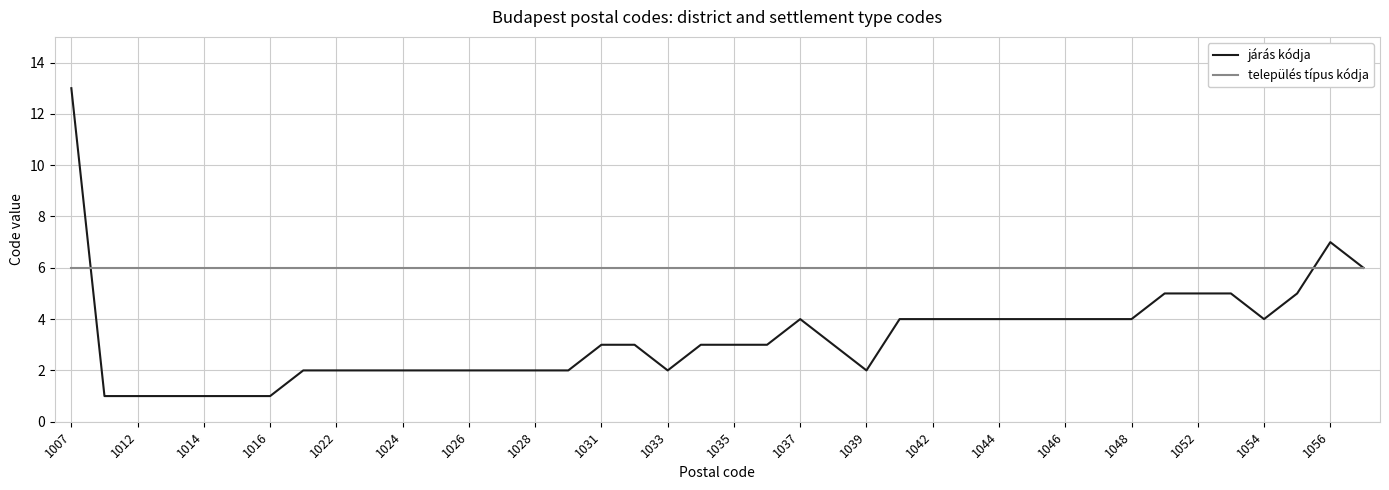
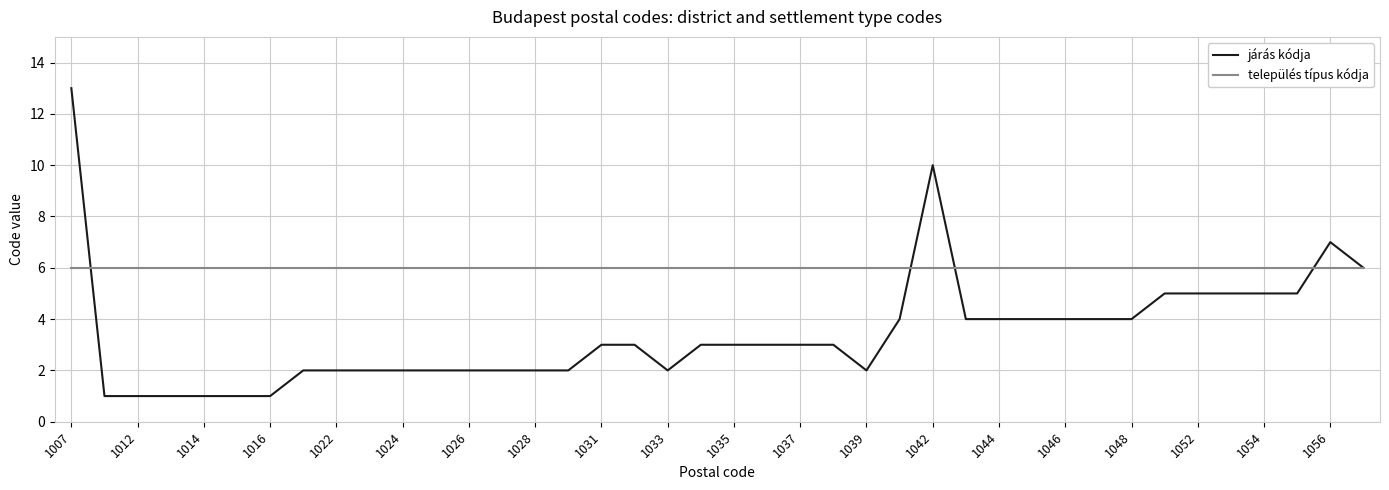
  {
    "járás kódja": {
      "1007": 13,
      "1012": 1,
      "1014": 1,
      "1016": 1,
      "1022": 2,
      "1024": 2,
      "1026": 2,
      "1028": 2,
      "1031": 3,
      "1033": 2,
      "1035": 3,
-     "1037": 4,
+     "1037": 3,
      "1039": 2,
-     "1042": 4,
+     "1042": 10,
      "1044": 4,
      "1046": 4,
      "1048": 4,
      "1052": 5,
-     "1054": 4,
+     "1054": 5,
      "1056": 7
    },
    "település típus kódja": {
      "1007": 6,
      "1012": 6,
      "1014": 6,
      "1016": 6,
      "1022": 6,
      "1024": 6,
      "1026": 6,
      "1028": 6,
      "1031": 6,
      "1033": 6,
      "1035": 6,
      "1037": 6,
      "1039": 6,
      "1042": 6,
      "1044": 6,
      "1046": 6,
      "1048": 6,
      "1052": 6,
      "1054": 6,
      "1056": 6
    }
  }
